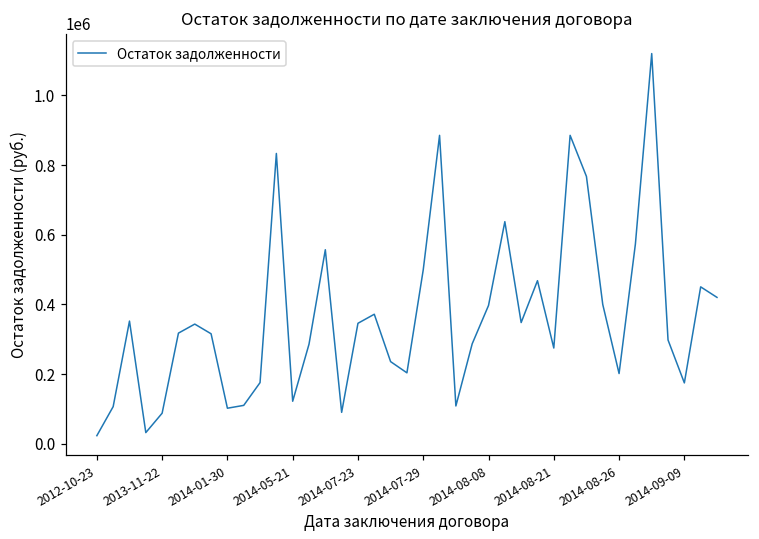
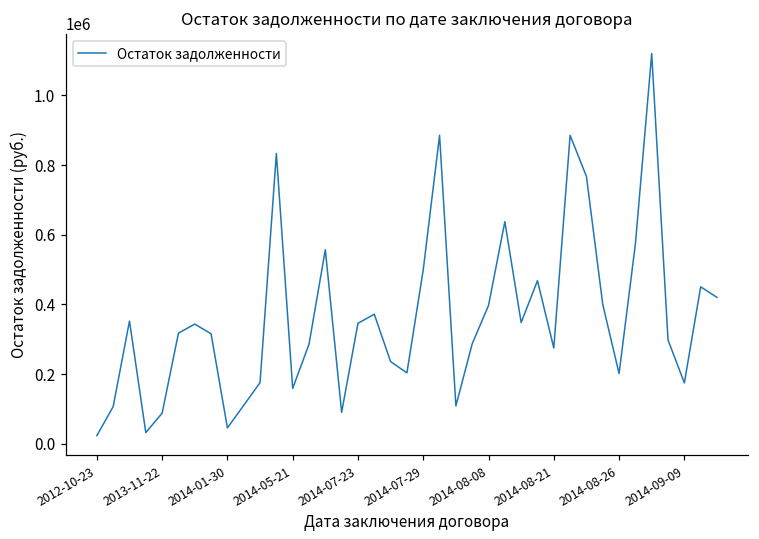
  {
    "2012-10-23": 20000,
    "2013-11-22": 90000,
-   "2014-01-30": 100000,
-   "2014-05-21": 120000,
+   "2014-01-30": 50000,
+   "2014-05-21": 160000,
    "2014-09-09": 170000
  }
